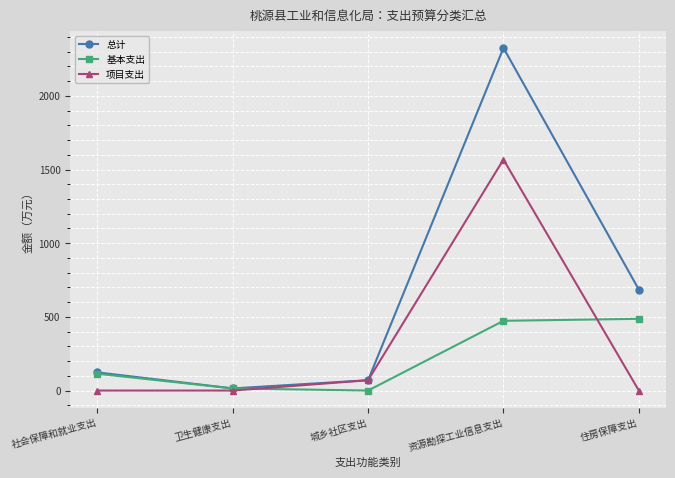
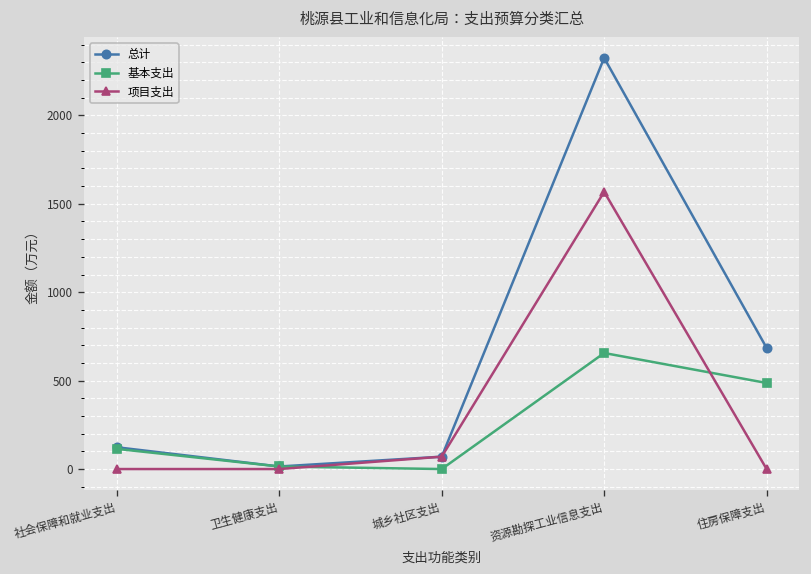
  {
    "总计": {
      "资源勘探工业信息支出": 2330,
      "住房保障支出": 680
    },
    "基本支出": {
      "城乡社区支出": 0,
-     "资源勘探工业信息支出": 470,
+     "资源勘探工业信息支出": 660,
      "住房保障支出": 490
    },
    "项目支出": {
      "社会保障和就业支出": 0,
      "资源勘探工业信息支出": 1570,
      "住房保障支出": 0
    }
  }
